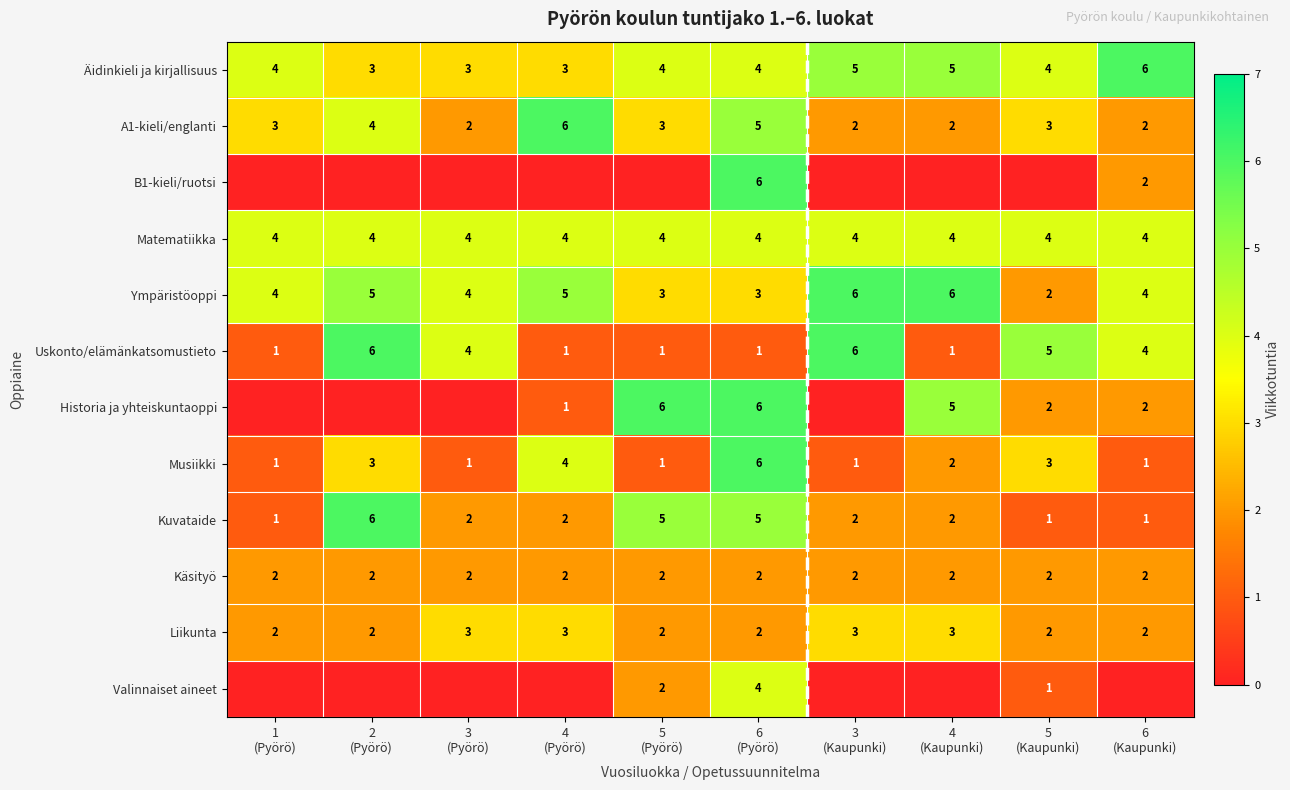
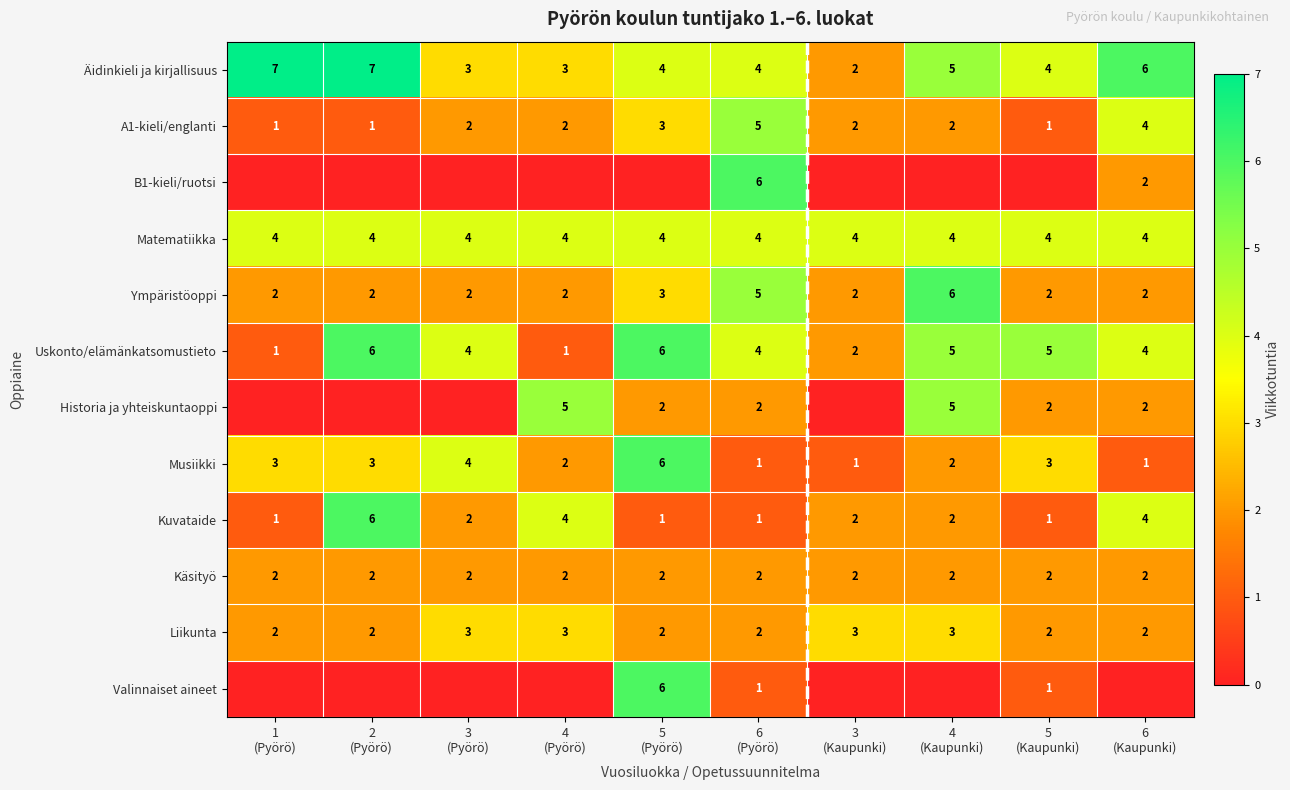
  {
    "Äidinkieli ja kirjallisuus": {
-     "1 (Pyörö)": 4,
-     "2 (Pyörö)": 3,
+     "1 (Pyörö)": 7,
+     "2 (Pyörö)": 7,
      "3 (Pyörö)": 3,
      "4 (Pyörö)": 3,
      "5 (Pyörö)": 4,
      "6 (Pyörö)": 4,
-     "3 (Kaupunki)": 5,
+     "3 (Kaupunki)": 2,
      "4 (Kaupunki)": 5,
      "5 (Kaupunki)": 4,
      "6 (Kaupunki)": 6
    },
    "A1-kieli/englanti": {
-     "1 (Pyörö)": 3,
-     "2 (Pyörö)": 4,
+     "1 (Pyörö)": 1,
+     "2 (Pyörö)": 1,
      "3 (Pyörö)": 2,
-     "4 (Pyörö)": 6,
+     "4 (Pyörö)": 2,
      "5 (Pyörö)": 3,
      "6 (Pyörö)": 5,
      "3 (Kaupunki)": 2,
      "4 (Kaupunki)": 2,
-     "5 (Kaupunki)": 3,
-     "6 (Kaupunki)": 2
+     "5 (Kaupunki)": 1,
+     "6 (Kaupunki)": 4
    },
    "B1-kieli/ruotsi": {
      "6 (Pyörö)": 6,
      "6 (Kaupunki)": 2
    },
    "Matematiikka": {
      "1 (Pyörö)": 4,
      "2 (Pyörö)": 4,
      "3 (Pyörö)": 4,
      "4 (Pyörö)": 4,
      "5 (Pyörö)": 4,
      "6 (Pyörö)": 4,
      "3 (Kaupunki)": 4,
      "4 (Kaupunki)": 4,
      "5 (Kaupunki)": 4,
      "6 (Kaupunki)": 4
    },
    "Ympäristöoppi": {
-     "1 (Pyörö)": 4,
-     "2 (Pyörö)": 5,
-     "3 (Pyörö)": 4,
-     "4 (Pyörö)": 5,
+     "1 (Pyörö)": 2,
+     "2 (Pyörö)": 2,
+     "3 (Pyörö)": 2,
+     "4 (Pyörö)": 2,
      "5 (Pyörö)": 3,
-     "6 (Pyörö)": 3,
-     "3 (Kaupunki)": 6,
+     "6 (Pyörö)": 5,
+     "3 (Kaupunki)": 2,
      "4 (Kaupunki)": 6,
      "5 (Kaupunki)": 2,
-     "6 (Kaupunki)": 4
+     "6 (Kaupunki)": 2
    },
    "Uskonto/elämänkatsomustieto": {
      "1 (Pyörö)": 1,
      "2 (Pyörö)": 6,
      "3 (Pyörö)": 4,
      "4 (Pyörö)": 1,
-     "5 (Pyörö)": 1,
-     "6 (Pyörö)": 1,
-     "3 (Kaupunki)": 6,
-     "4 (Kaupunki)": 1,
+     "5 (Pyörö)": 6,
+     "6 (Pyörö)": 4,
+     "3 (Kaupunki)": 2,
+     "4 (Kaupunki)": 5,
      "5 (Kaupunki)": 5,
      "6 (Kaupunki)": 4
    },
    "Historia ja yhteiskuntaoppi": {
-     "4 (Pyörö)": 1,
-     "5 (Pyörö)": 6,
-     "6 (Pyörö)": 6,
+     "4 (Pyörö)": 5,
+     "5 (Pyörö)": 2,
+     "6 (Pyörö)": 2,
      "4 (Kaupunki)": 5,
      "5 (Kaupunki)": 2,
      "6 (Kaupunki)": 2
    },
    "Musiikki": {
-     "1 (Pyörö)": 1,
+     "1 (Pyörö)": 3,
      "2 (Pyörö)": 3,
-     "3 (Pyörö)": 1,
-     "4 (Pyörö)": 4,
-     "5 (Pyörö)": 1,
-     "6 (Pyörö)": 6,
+     "3 (Pyörö)": 4,
+     "4 (Pyörö)": 2,
+     "5 (Pyörö)": 6,
+     "6 (Pyörö)": 1,
      "3 (Kaupunki)": 1,
      "4 (Kaupunki)": 2,
      "5 (Kaupunki)": 3,
      "6 (Kaupunki)": 1
    },
    "Kuvataide": {
      "1 (Pyörö)": 1,
      "2 (Pyörö)": 6,
      "3 (Pyörö)": 2,
-     "4 (Pyörö)": 2,
-     "5 (Pyörö)": 5,
-     "6 (Pyörö)": 5,
+     "4 (Pyörö)": 4,
+     "5 (Pyörö)": 1,
+     "6 (Pyörö)": 1,
      "3 (Kaupunki)": 2,
      "4 (Kaupunki)": 2,
      "5 (Kaupunki)": 1,
-     "6 (Kaupunki)": 1
+     "6 (Kaupunki)": 4
    },
    "Käsityö": {
      "1 (Pyörö)": 2,
      "2 (Pyörö)": 2,
      "3 (Pyörö)": 2,
      "4 (Pyörö)": 2,
      "5 (Pyörö)": 2,
      "6 (Pyörö)": 2,
      "3 (Kaupunki)": 2,
      "4 (Kaupunki)": 2,
      "5 (Kaupunki)": 2,
      "6 (Kaupunki)": 2
    },
    "Liikunta": {
      "1 (Pyörö)": 2,
      "2 (Pyörö)": 2,
      "3 (Pyörö)": 3,
      "4 (Pyörö)": 3,
      "5 (Pyörö)": 2,
      "6 (Pyörö)": 2,
      "3 (Kaupunki)": 3,
      "4 (Kaupunki)": 3,
      "5 (Kaupunki)": 2,
      "6 (Kaupunki)": 2
    },
    "Valinnaiset aineet": {
-     "5 (Pyörö)": 2,
-     "6 (Pyörö)": 4,
+     "5 (Pyörö)": 6,
+     "6 (Pyörö)": 1,
      "5 (Kaupunki)": 1
    }
  }
